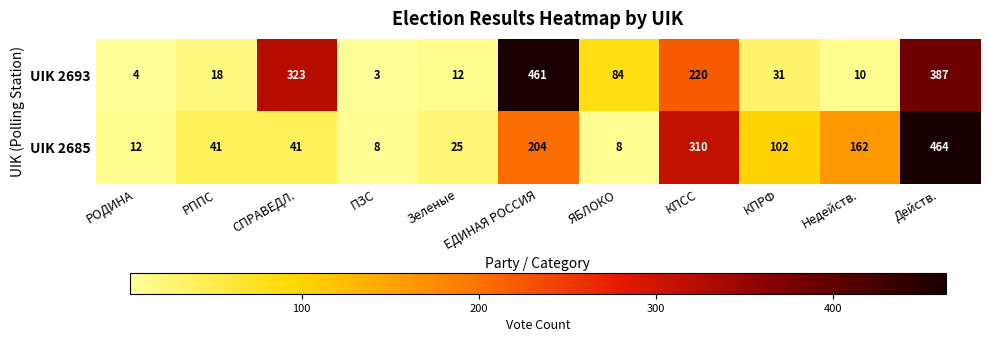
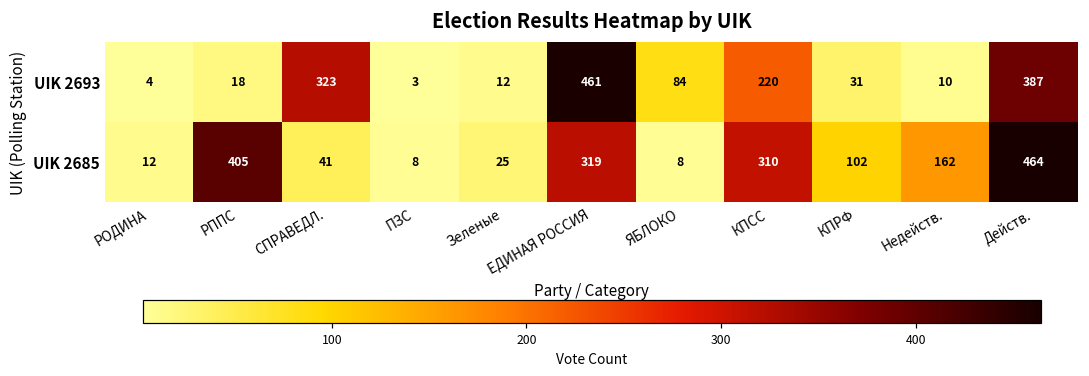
  {
    "UIK 2693": {
      "РОДИНА": 4,
      "РППС": 18,
      "СПРАВЕДЛ.": 323,
      "ПЗС": 3,
      "Зеленые": 12,
      "ЕДИНАЯ РОССИЯ": 461,
      "ЯБЛОКО": 84,
      "КПСС": 220,
      "КПРФ": 31,
      "Недейств.": 10,
      "Действ.": 387
    },
    "UIK 2685": {
      "РОДИНА": 12,
-     "РППС": 41,
+     "РППС": 405,
      "СПРАВЕДЛ.": 41,
      "ПЗС": 8,
      "Зеленые": 25,
-     "ЕДИНАЯ РОССИЯ": 204,
+     "ЕДИНАЯ РОССИЯ": 319,
      "ЯБЛОКО": 8,
      "КПСС": 310,
      "КПРФ": 102,
      "Недейств.": 162,
      "Действ.": 464
    }
  }
